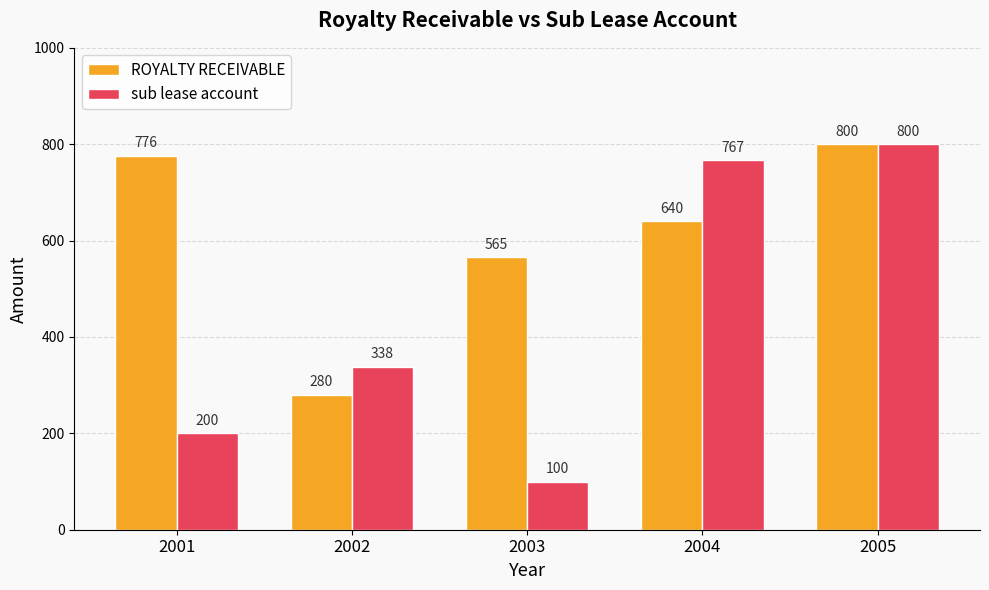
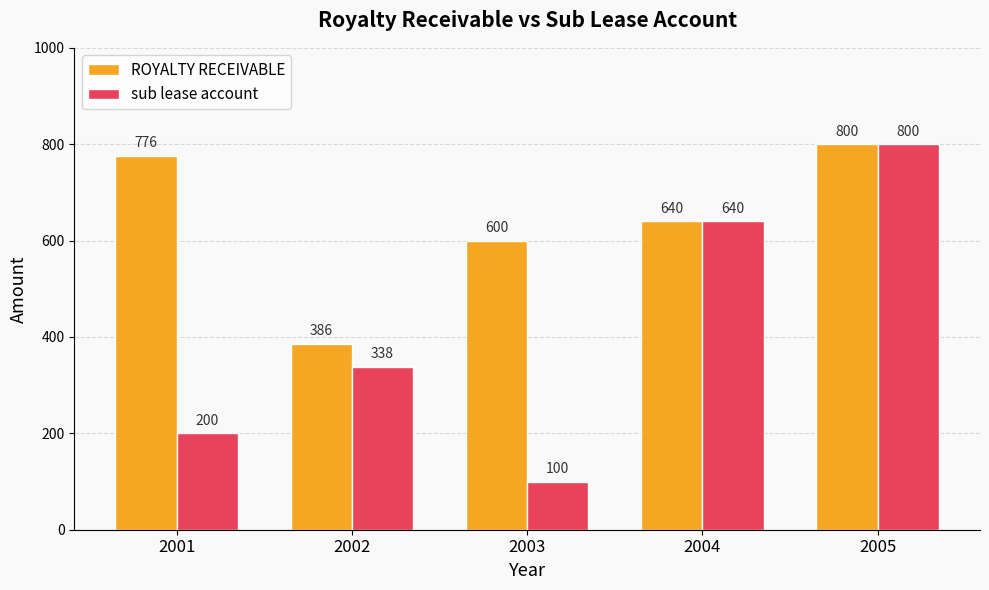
  {
    "ROYALTY RECEIVABLE": {
      "2001": 776,
-     "2002": 280,
-     "2003": 565,
+     "2002": 386,
+     "2003": 600,
      "2004": 640,
      "2005": 800
    },
    "sub lease account": {
      "2001": 200,
      "2002": 338,
      "2003": 100,
-     "2004": 767,
+     "2004": 640,
      "2005": 800
    }
  }
